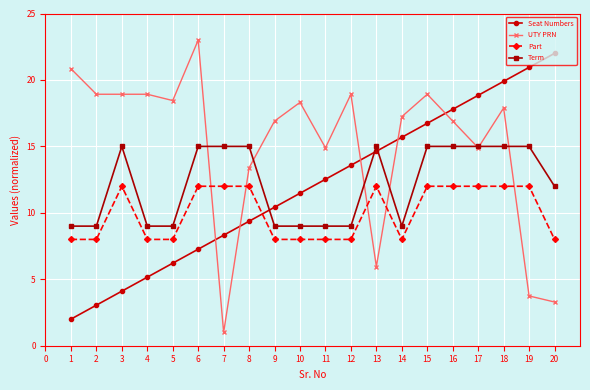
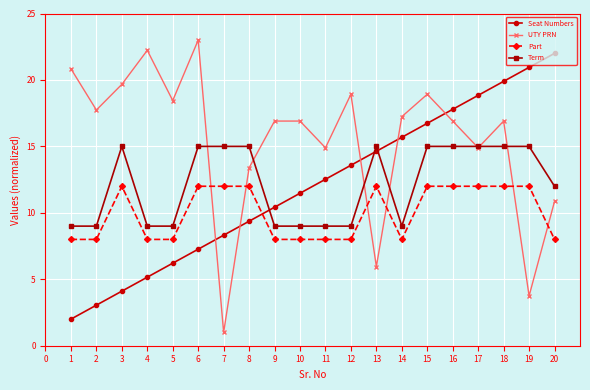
  {
    "UTY PRN": {
      "1": 20.8,
-     "2": 18.9,
-     "3": 18.9,
-     "4": 18.9,
+     "2": 17.7,
+     "3": 19.7,
+     "4": 22.2,
      "5": 18.4,
      "6": 23.0,
      "7": 1.0,
      "8": 13.4,
      "9": 16.9,
-     "10": 18.3,
+     "10": 16.9,
      "11": 14.9,
      "12": 18.9,
      "13": 6.0,
      "14": 17.2,
      "15": 18.9,
      "16": 16.9,
-     "18": 17.9,
+     "18": 16.9,
      "19": 3.7,
-     "20": 3.3
+     "20": 10.9
    }
  }
